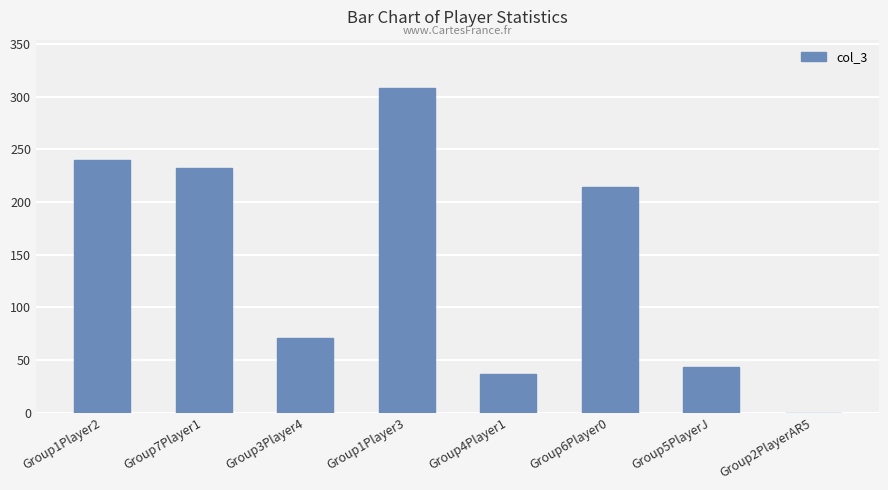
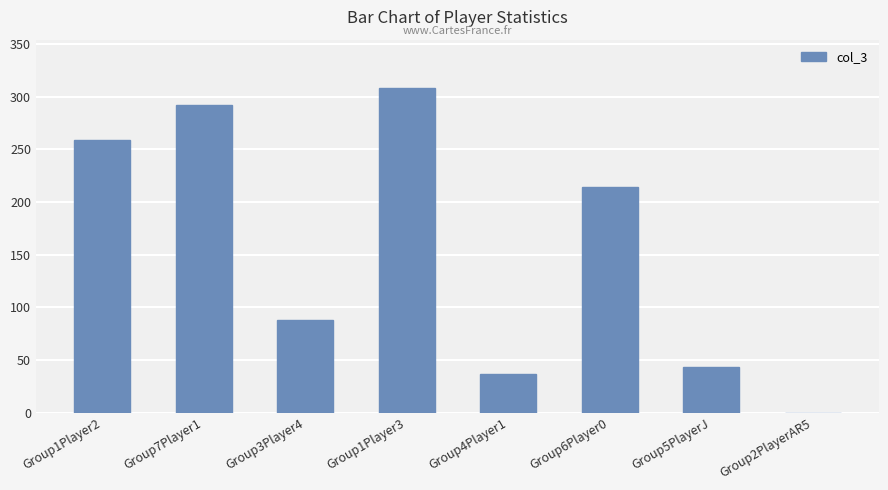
  {
-   "Group1Player2": 240,
-   "Group7Player1": 232,
-   "Group3Player4": 71,
+   "Group1Player2": 259,
+   "Group7Player1": 293,
+   "Group3Player4": 88,
    "Group1Player3": 308,
    "Group4Player1": 37,
    "Group6Player0": 214,
    "Group5PlayerJ": 43,
    "Group2PlayerAR5": 0
  }
